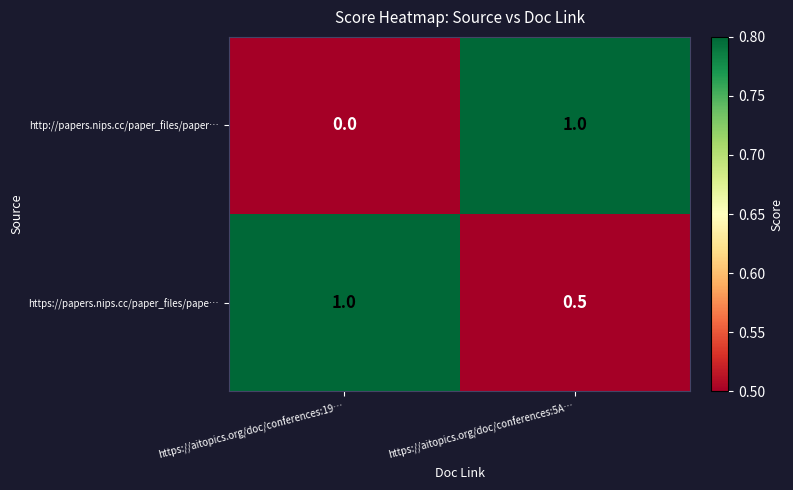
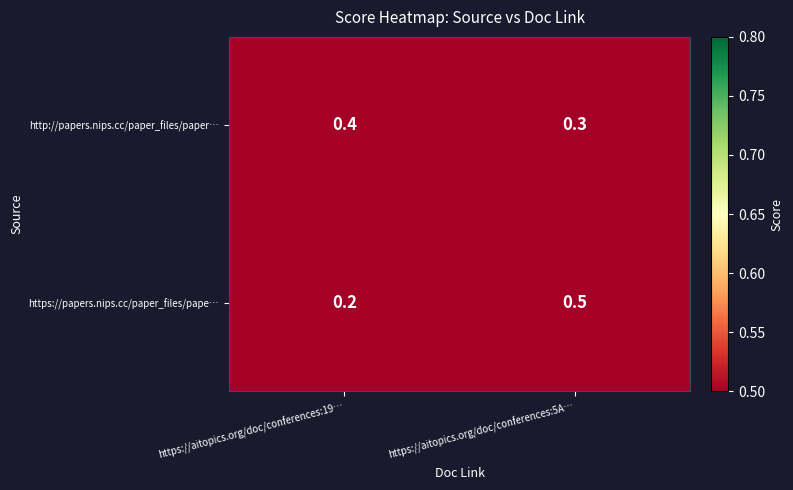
  {
    "http://papers.nips.cc/paper_files/paper…": {
-     "https://aitopics.org/doc/conferences:19…": 0.0,
-     "https://aitopics.org/doc/conferences:5A…": 1.0
+     "https://aitopics.org/doc/conferences:19…": 0.4,
+     "https://aitopics.org/doc/conferences:5A…": 0.3
    },
    "https://papers.nips.cc/paper_files/pape…": {
-     "https://aitopics.org/doc/conferences:19…": 1.0,
+     "https://aitopics.org/doc/conferences:19…": 0.2,
      "https://aitopics.org/doc/conferences:5A…": 0.5
    }
  }
